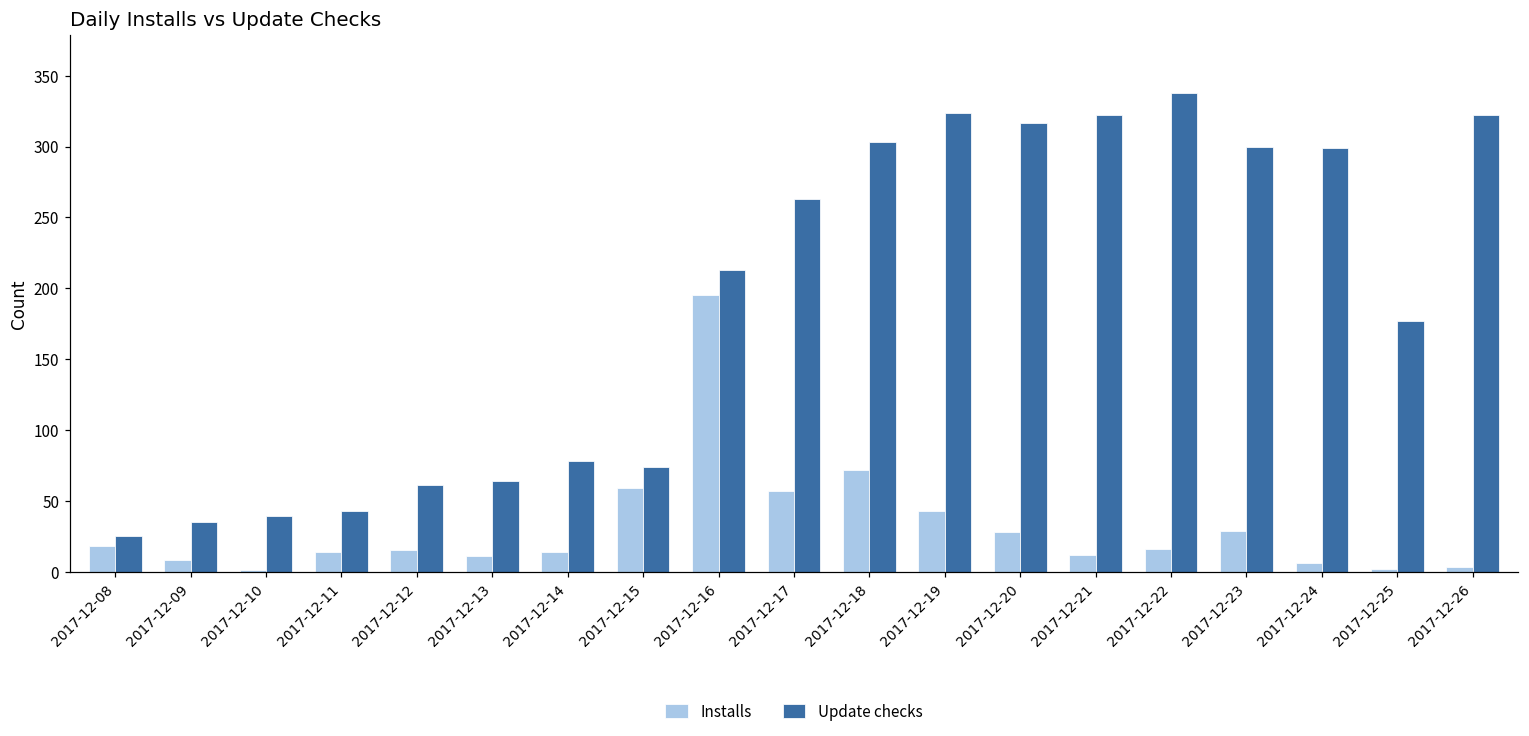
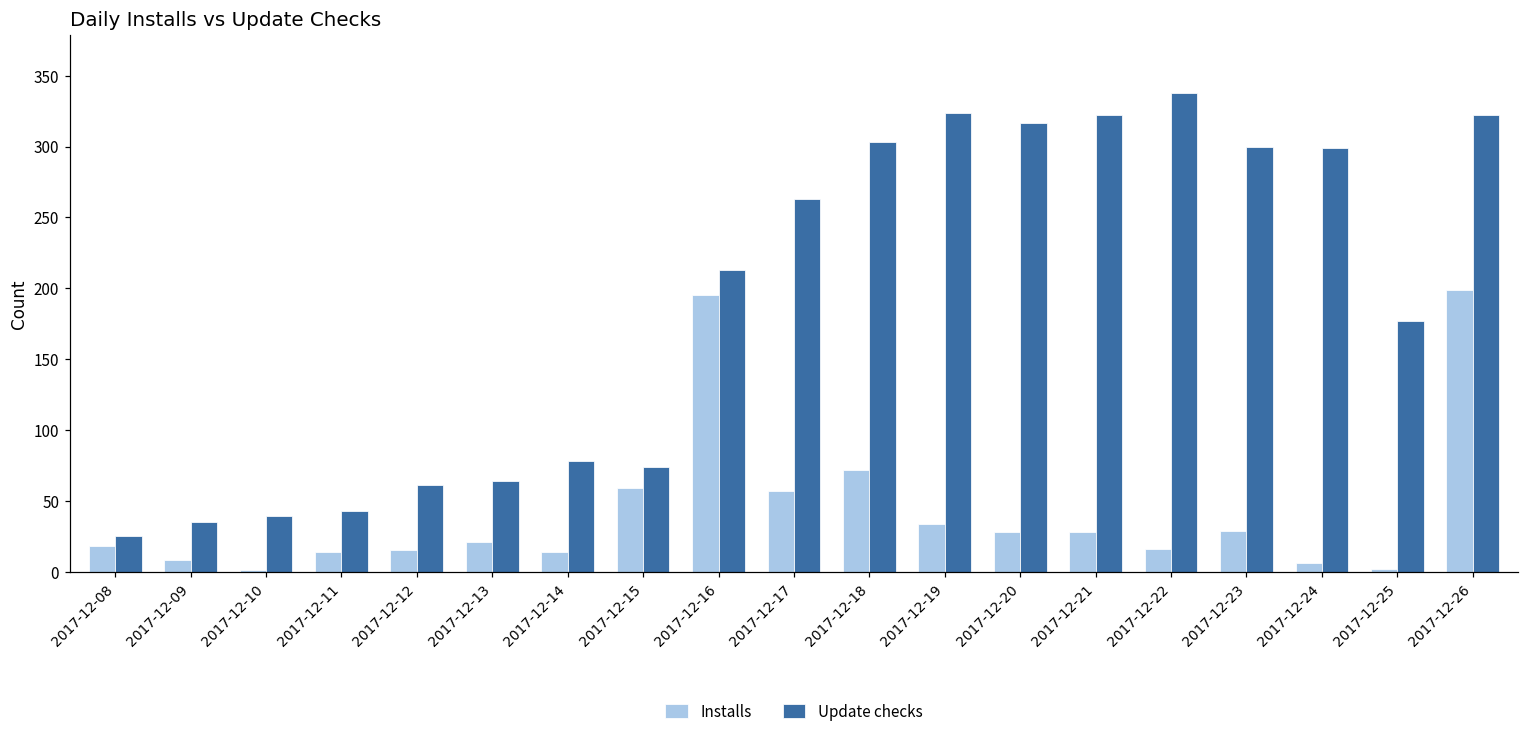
  {
    "Installs": {
      "2017-12-08": 18,
      "2017-12-09": 8,
      "2017-12-11": 14,
      "2017-12-12": 15,
-     "2017-12-13": 11,
+     "2017-12-13": 21,
      "2017-12-14": 14,
      "2017-12-15": 59,
      "2017-12-16": 195,
      "2017-12-17": 57,
      "2017-12-18": 72,
-     "2017-12-19": 43,
+     "2017-12-19": 34,
      "2017-12-20": 28,
-     "2017-12-21": 12,
+     "2017-12-21": 28,
      "2017-12-22": 16,
      "2017-12-23": 29,
      "2017-12-24": 6,
      "2017-12-25": 2,
-     "2017-12-26": 3
+     "2017-12-26": 199
    },
    "Update checks": {
      "2017-12-08": 25,
      "2017-12-09": 35,
      "2017-12-10": 39,
      "2017-12-11": 43,
      "2017-12-12": 61,
      "2017-12-13": 64,
      "2017-12-14": 78,
      "2017-12-15": 74,
      "2017-12-16": 213,
      "2017-12-17": 263,
      "2017-12-18": 303,
      "2017-12-19": 324,
      "2017-12-20": 317,
      "2017-12-21": 322,
      "2017-12-22": 338,
      "2017-12-23": 300,
      "2017-12-24": 299,
      "2017-12-25": 177,
      "2017-12-26": 322
    }
  }
